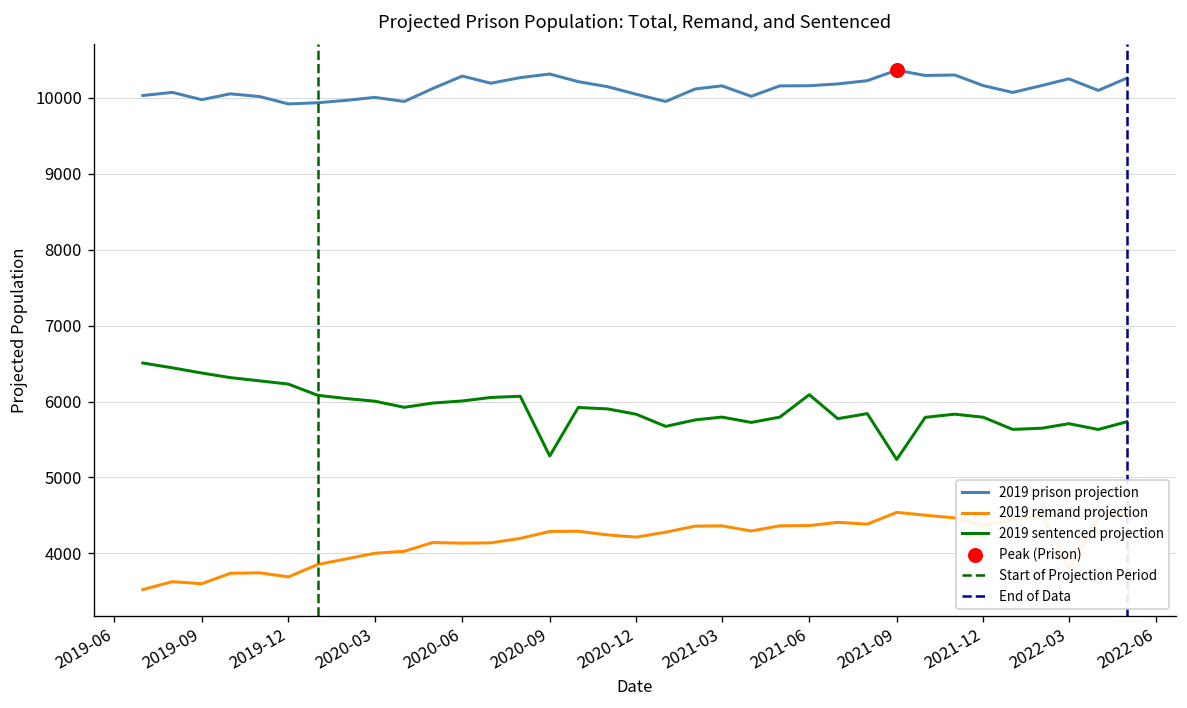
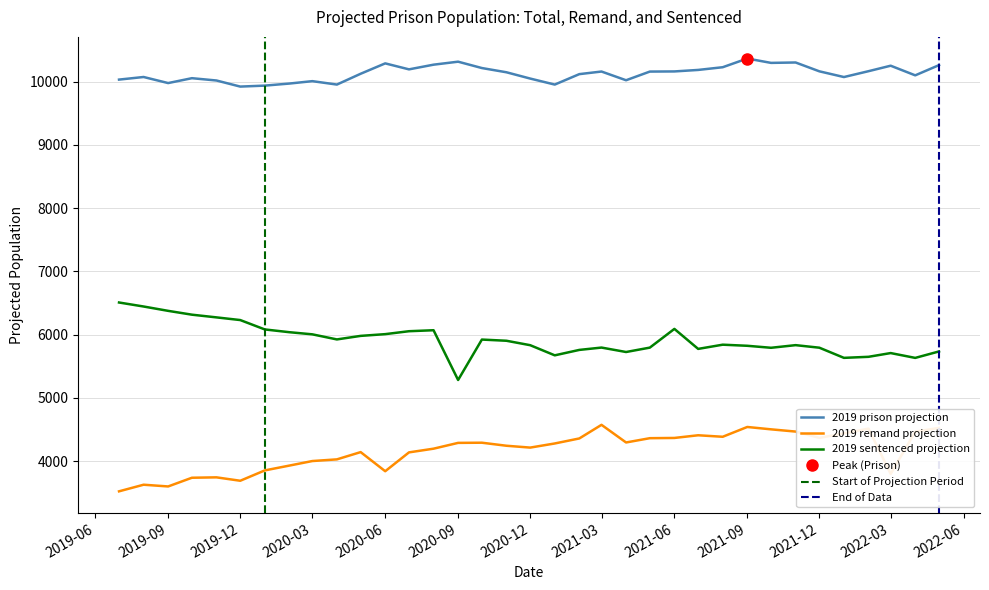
  {
    "2019 prison projection": {
      "2019-09": 10000,
      "2019-12": 9900,
      "2020-03": 10000,
      "2020-06": 10300,
      "2020-09": 10300,
      "2020-12": 10000,
      "2021-03": 10200,
      "2021-06": 10200,
      "2021-12": 10200,
      "2022-03": 10300
    },
    "2019 remand projection": {
      "2019-09": 3600,
      "2019-12": 3700,
      "2020-03": 4000,
-     "2020-06": 4100,
+     "2020-06": 3800,
      "2020-09": 4300,
      "2020-12": 4200,
-     "2021-03": 4400,
+     "2021-03": 4600,
      "2021-06": 4400,
      "2021-09": 4500
    },
    "2019 sentenced projection": {
      "2019-09": 6400,
      "2019-12": 6200,
      "2020-03": 6000,
      "2020-06": 6000,
      "2020-09": 5300,
      "2020-12": 5800,
      "2021-03": 5800,
      "2021-06": 6100,
-     "2021-09": 5200,
+     "2021-09": 5800,
      "2021-12": 5800,
      "2022-03": 5700
    }
  }
